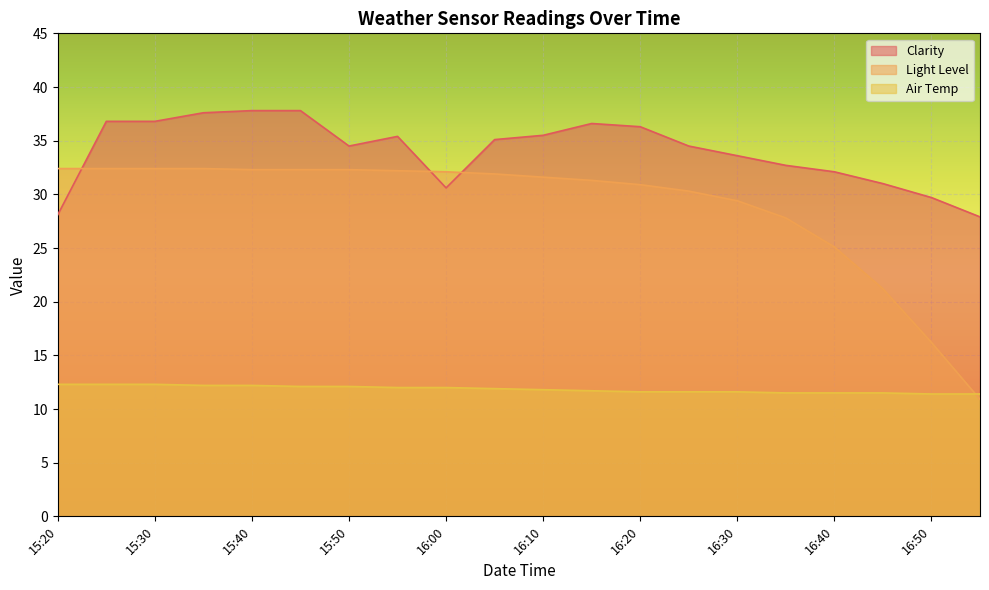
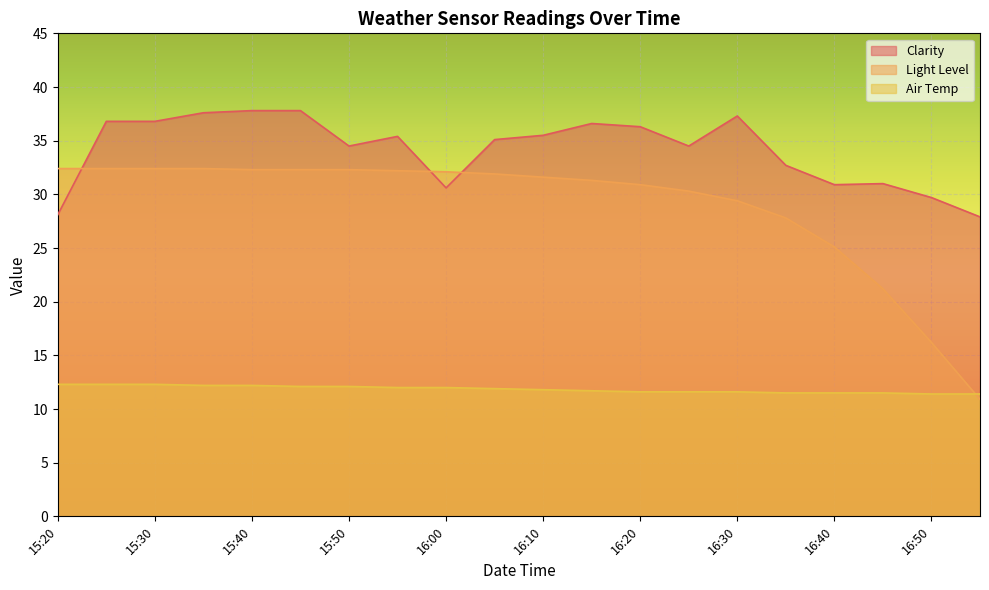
  {
    "Clarity": {
      "15:20": 28.1,
      "15:30": 36.8,
      "15:40": 37.8,
      "15:50": 34.5,
      "16:00": 30.6,
      "16:10": 35.5,
      "16:20": 36.3,
-     "16:30": 33.6,
-     "16:40": 32.1,
+     "16:30": 37.3,
+     "16:40": 30.9,
      "16:50": 29.7
    }
  }
